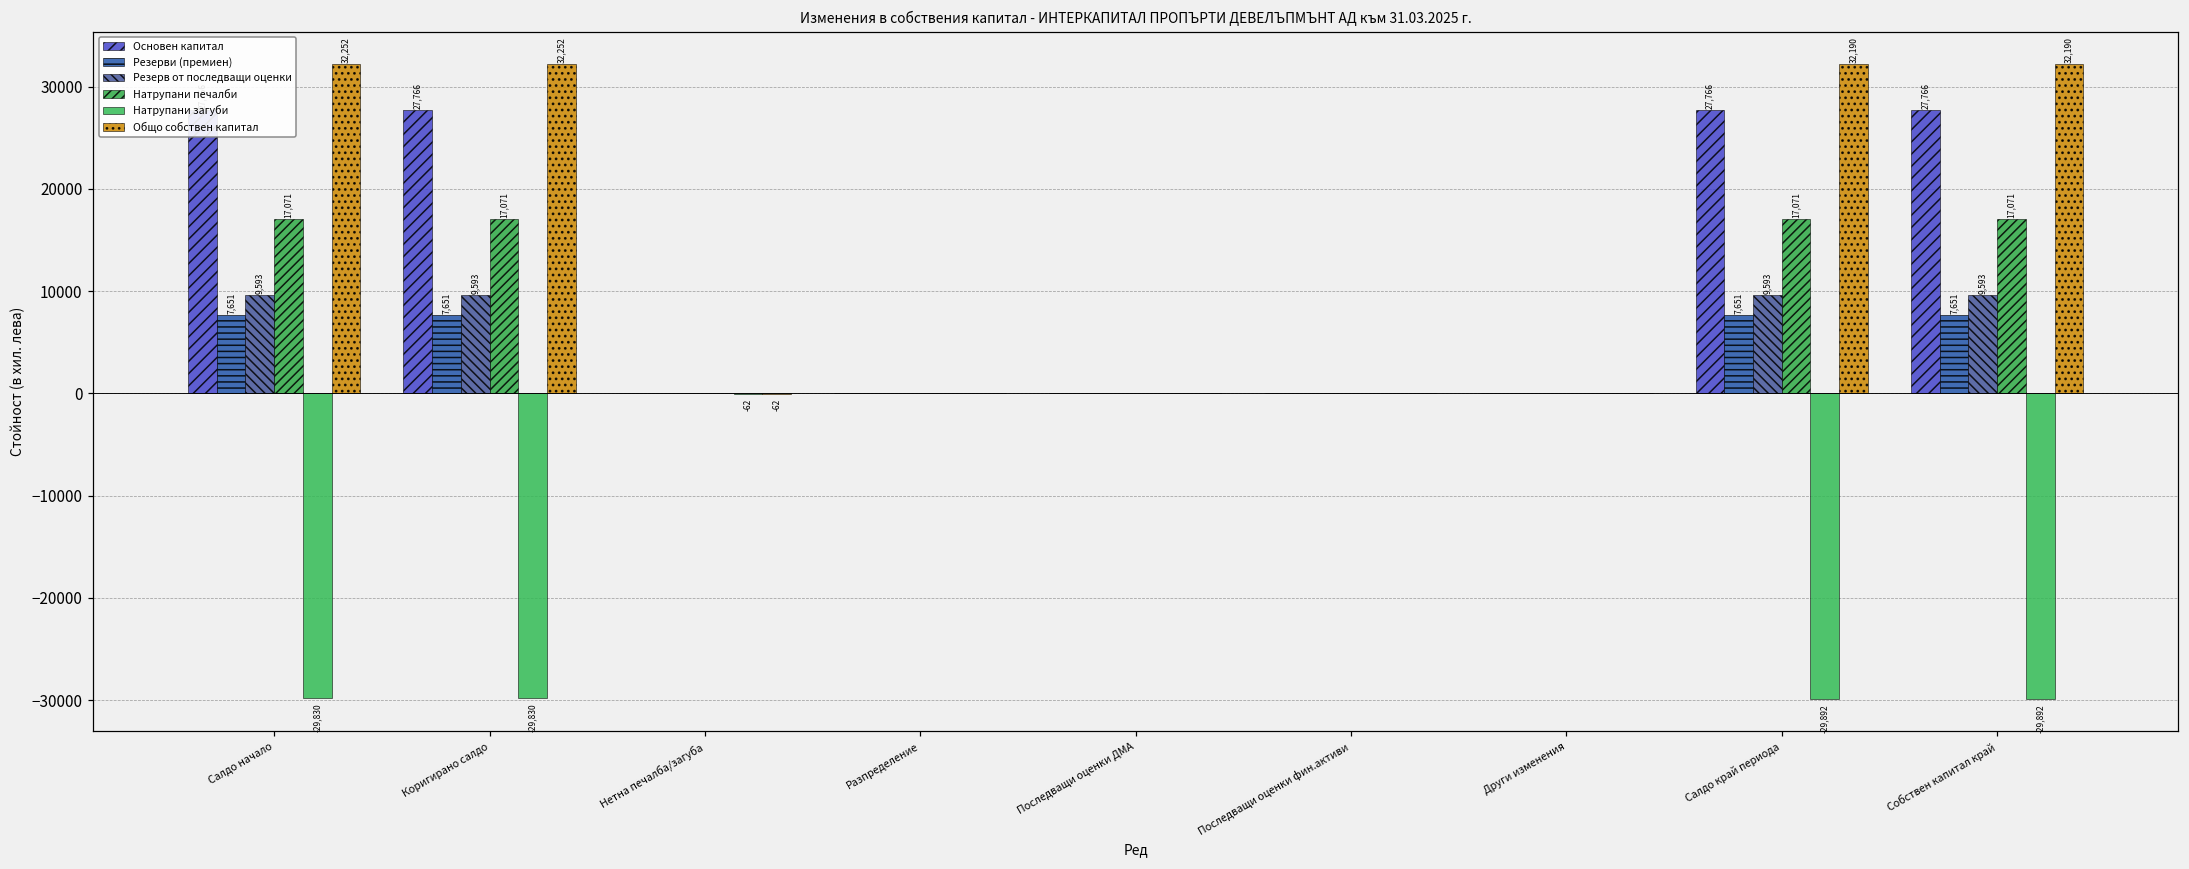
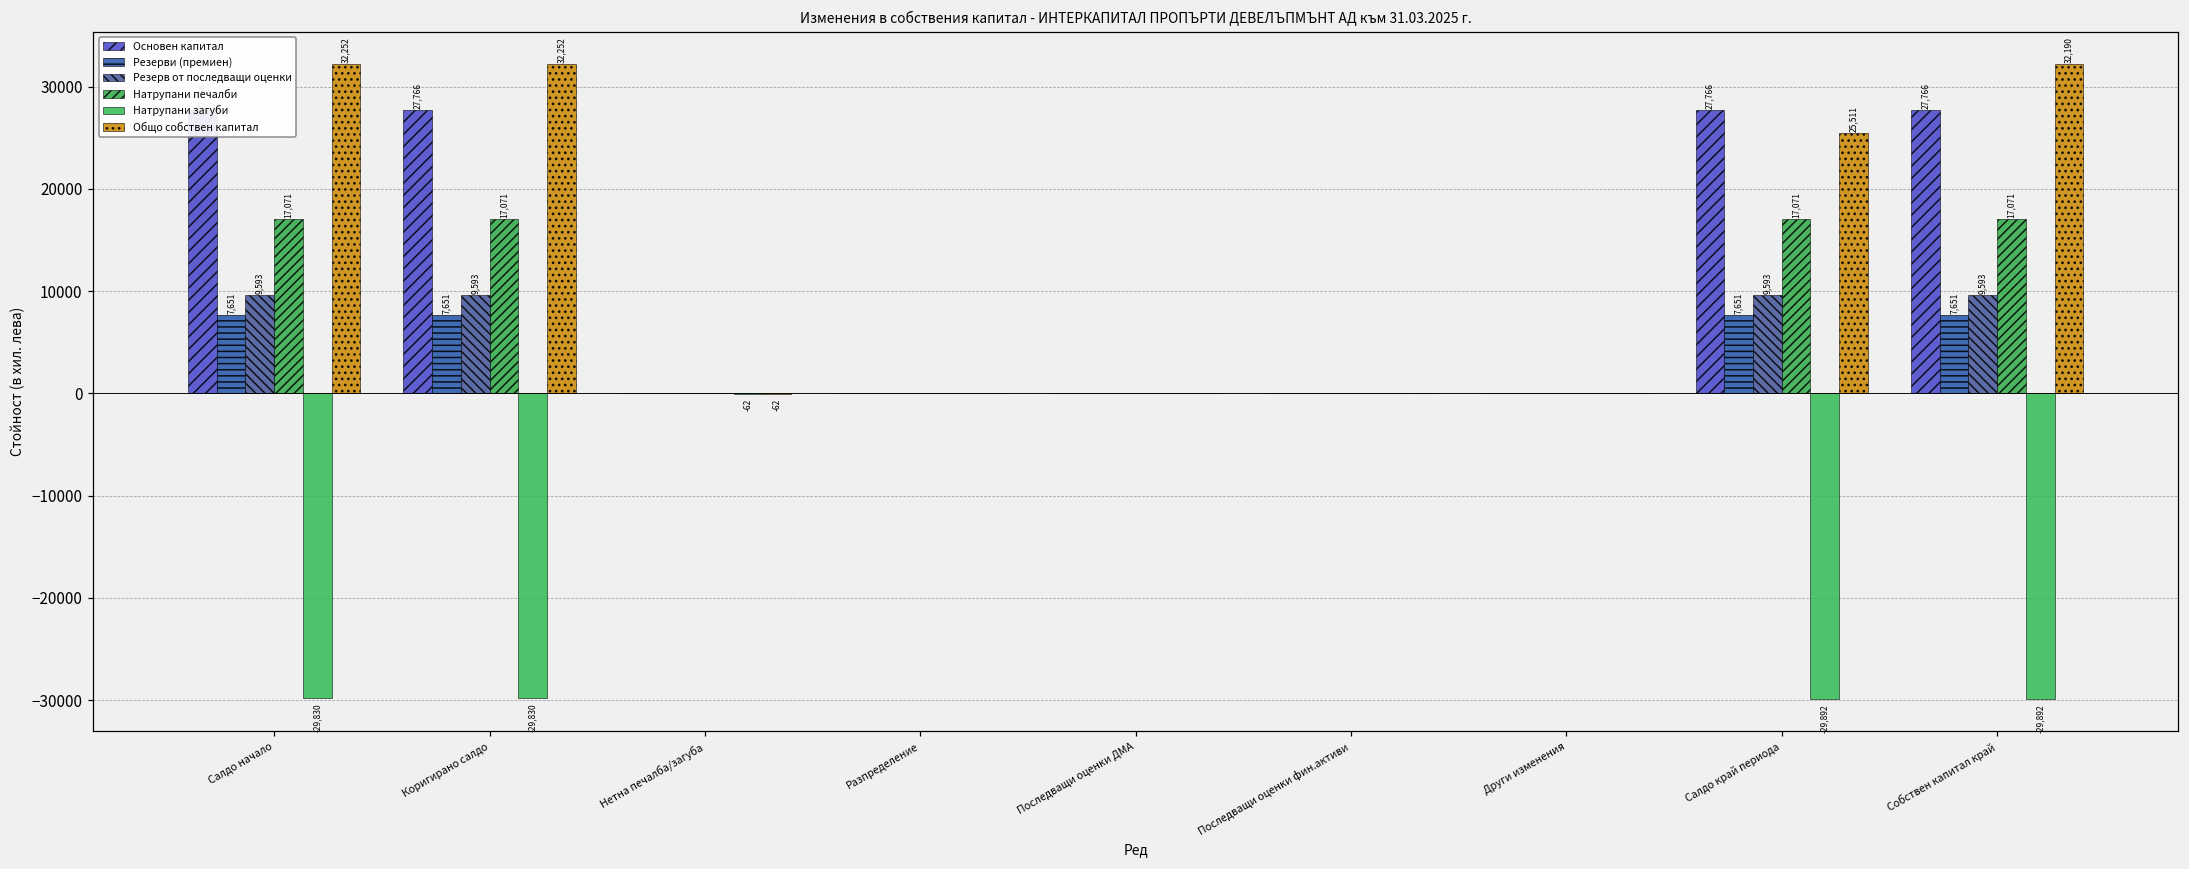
  {
    "Общо собствен капитал": {
      "Салдо начало": "32,252",
      "Коригирано салдо": "32,252",
      "Нетна печалба/загуба": "-62",
-     "Салдо край периода": "32,190",
+     "Салдо край периода": "25,511",
      "Собствен капитал край": "32,190"
    }
  }
